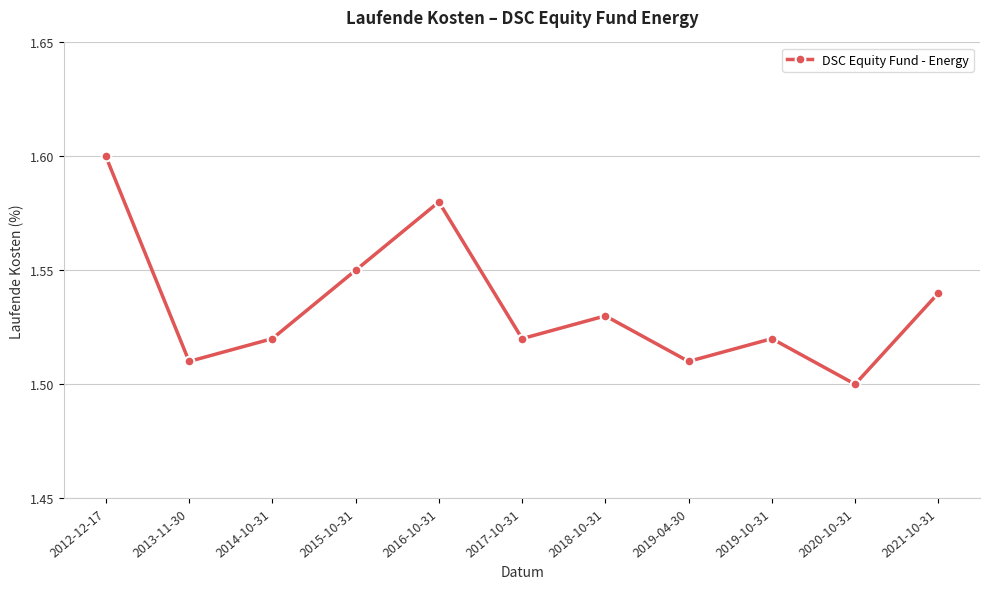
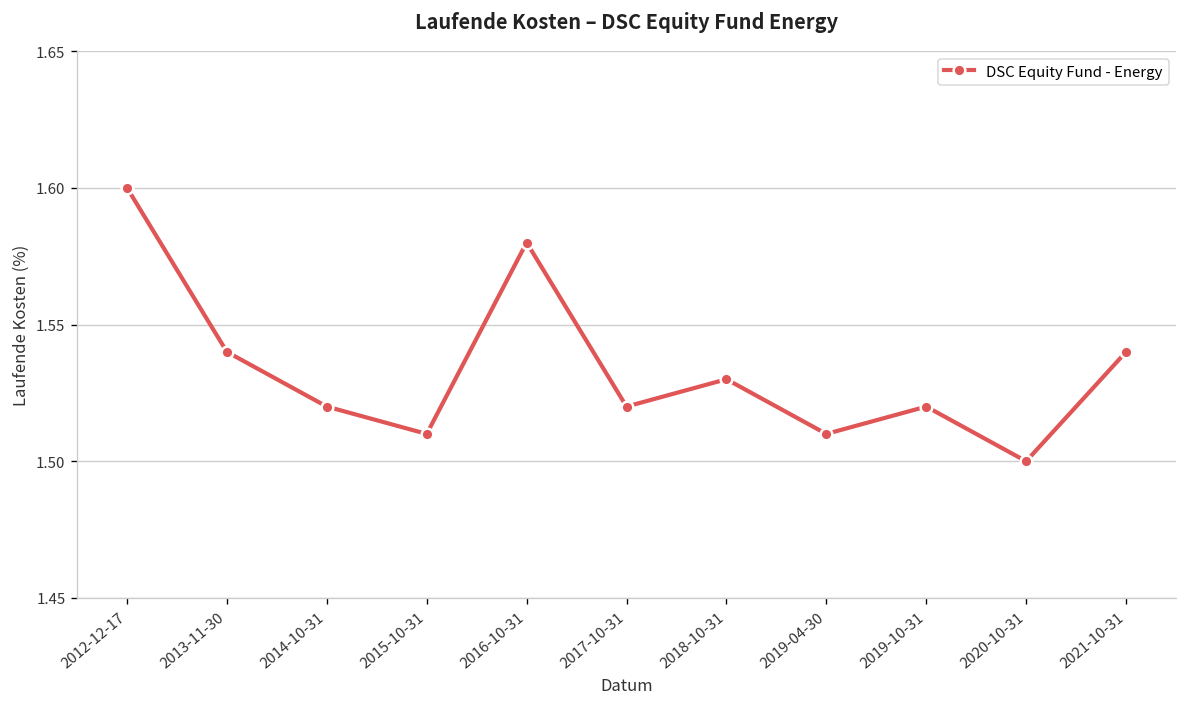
  {
    "2012-12-17": 1.60,
-   "2013-11-30": 1.51,
+   "2013-11-30": 1.54,
    "2014-10-31": 1.52,
-   "2015-10-31": 1.55,
+   "2015-10-31": 1.51,
    "2016-10-31": 1.58,
    "2017-10-31": 1.52,
    "2018-10-31": 1.53,
    "2019-04-30": 1.51,
    "2019-10-31": 1.52,
    "2020-10-31": 1.50,
    "2021-10-31": 1.54
  }
